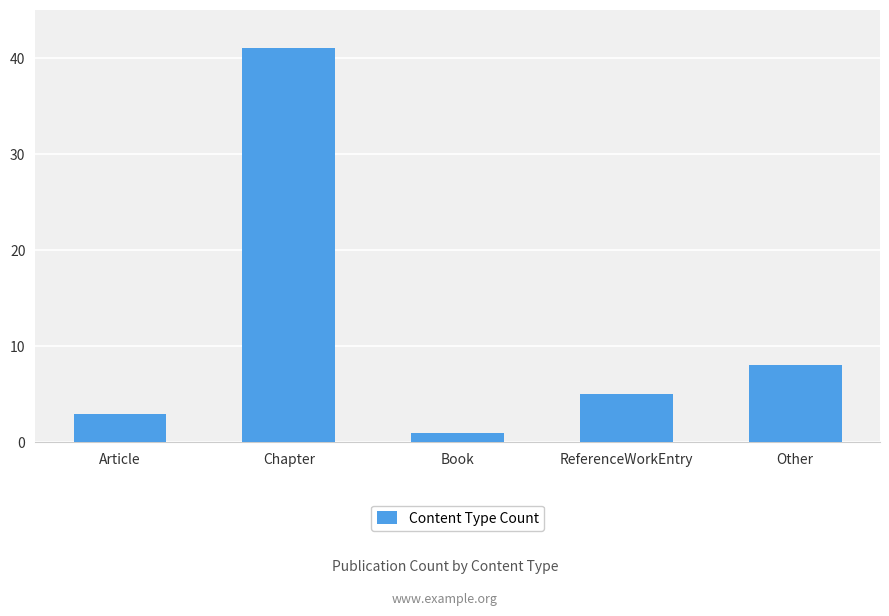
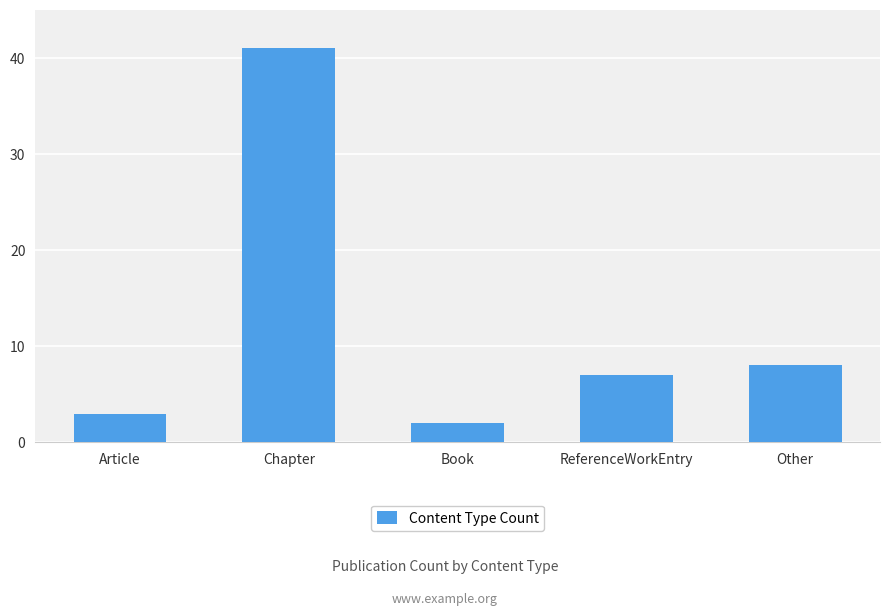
  {
    "Article": 3,
    "Chapter": 41,
-   "Book": 1,
-   "ReferenceWorkEntry": 5,
+   "Book": 2,
+   "ReferenceWorkEntry": 7,
    "Other": 8
  }
